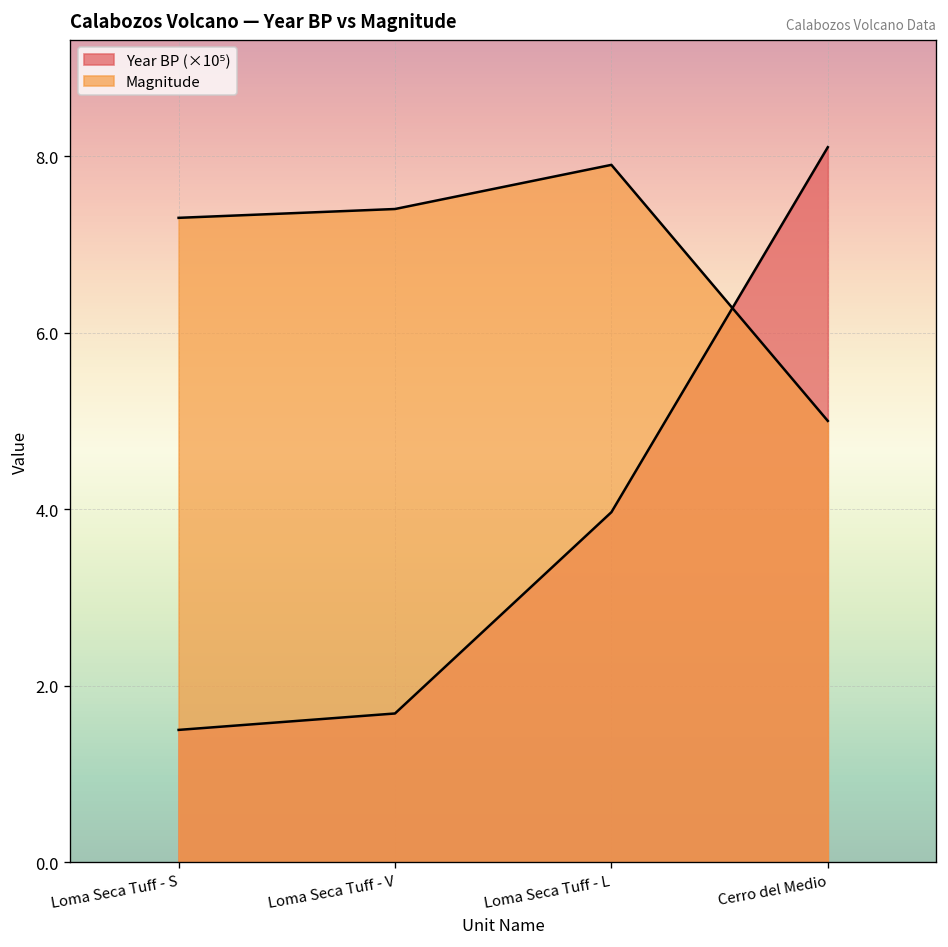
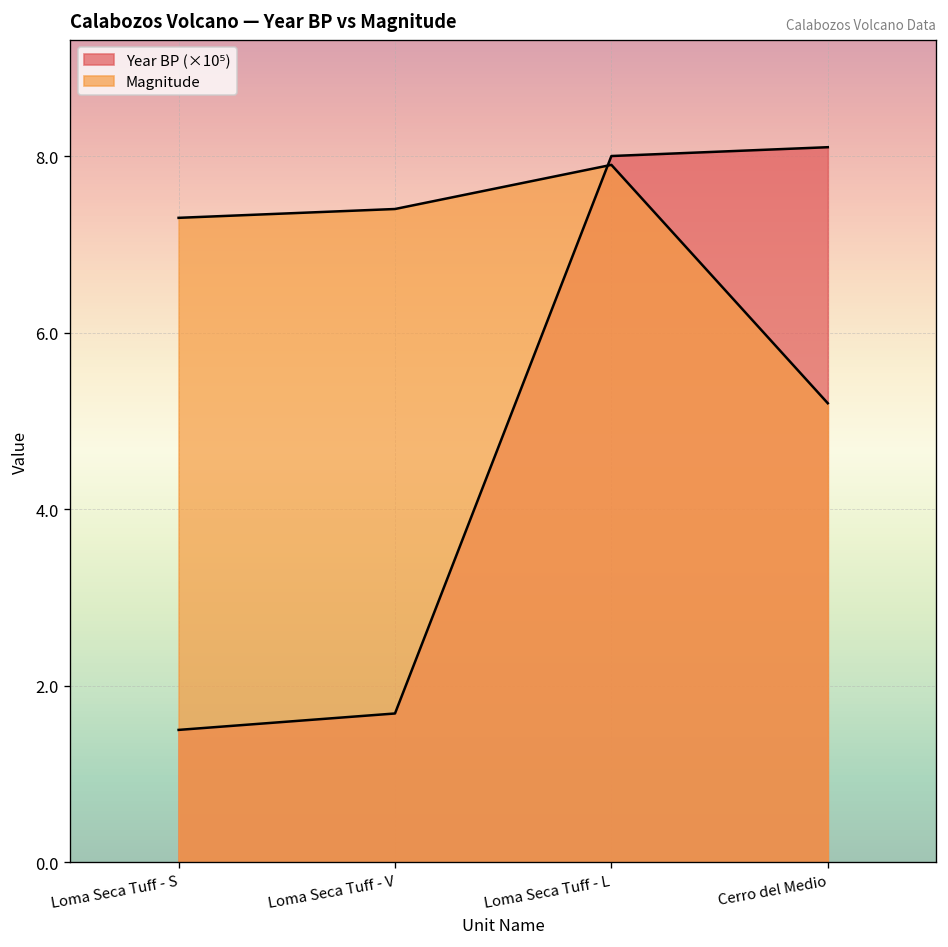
  {
    "Year BP (×10⁵)": {
      "Loma Seca Tuff - S": 1.5,
      "Loma Seca Tuff - V": 1.7,
-     "Loma Seca Tuff - L": 4.0,
+     "Loma Seca Tuff - L": 8.0,
      "Cerro del Medio": 8.1
    },
    "Magnitude": {
      "Loma Seca Tuff - S": 7.3,
      "Loma Seca Tuff - V": 7.4,
      "Loma Seca Tuff - L": 7.9,
-     "Cerro del Medio": 5.0
+     "Cerro del Medio": 5.2
    }
  }
